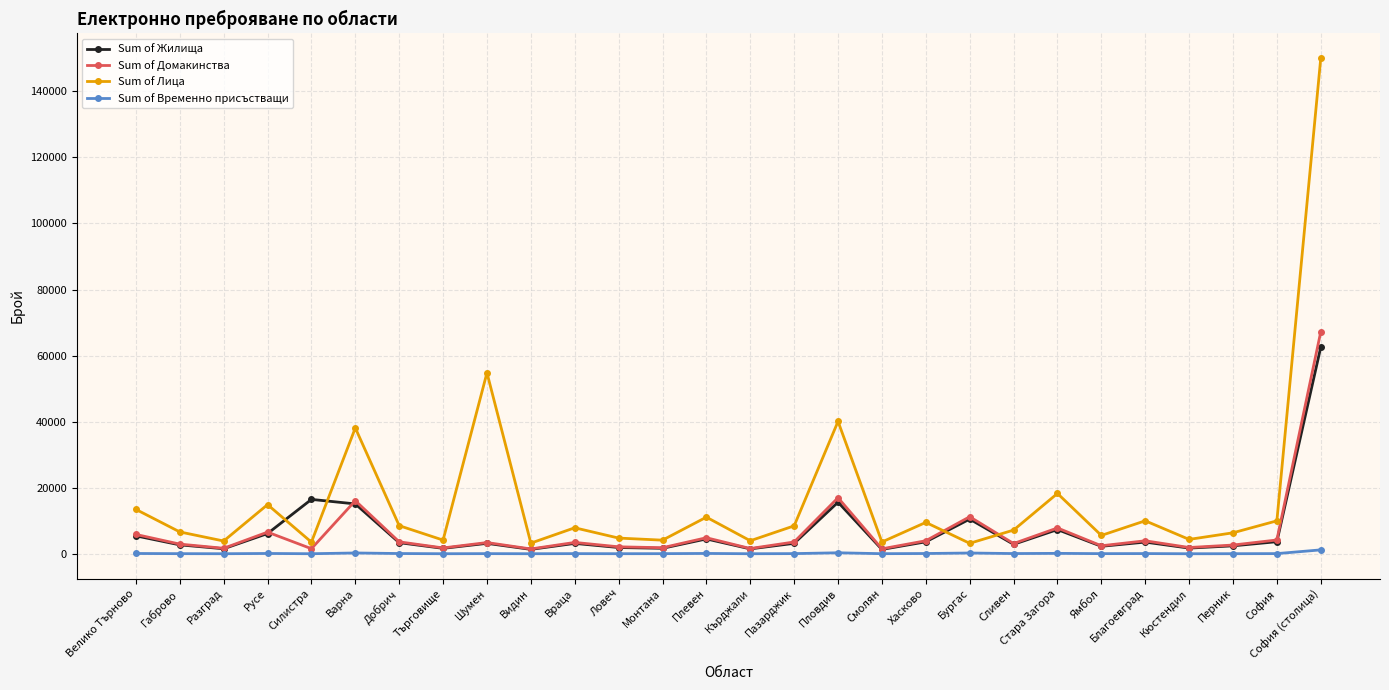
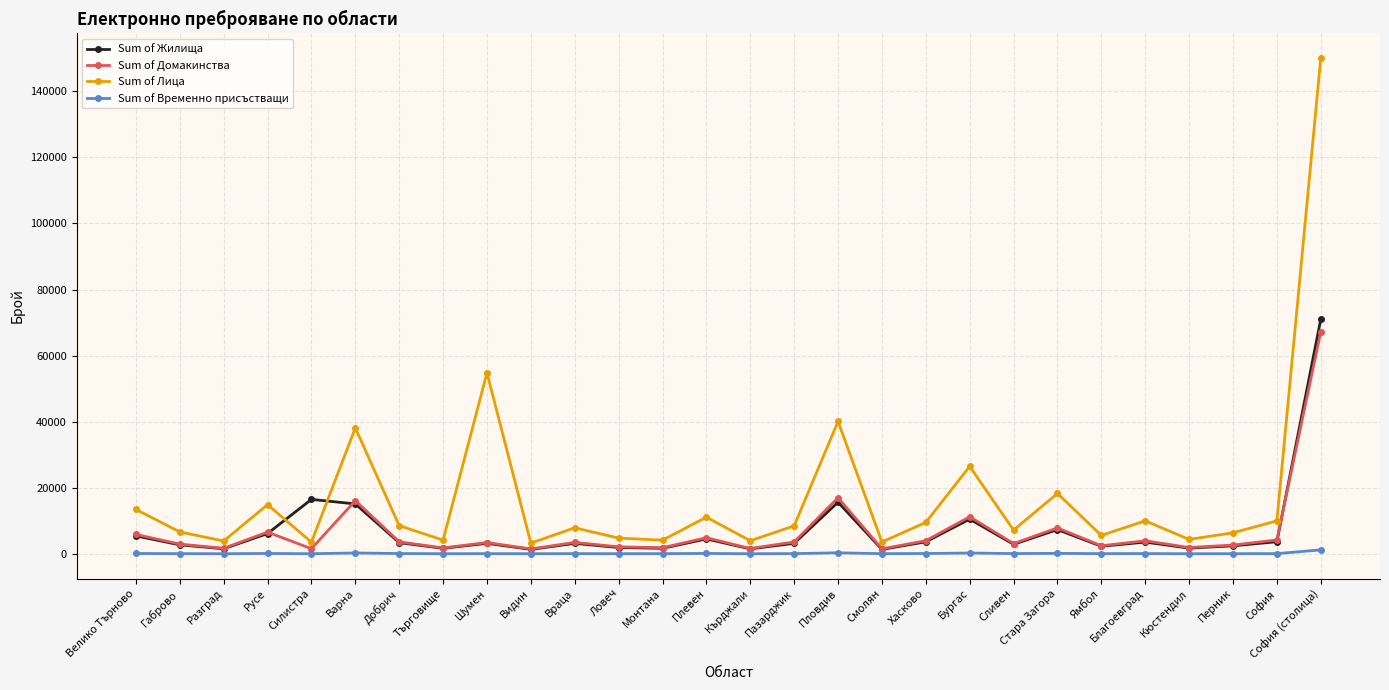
  {
    "Sum of Жилища": {
      "Силистра": 16000,
      "Варна": 15000,
      "Пловдив": 16000,
-     "София (столица)": 63000
+     "София (столица)": 71000
    },
    "Sum of Домакинства": {
      "Силистра": 2000,
      "Варна": 16000,
      "Пловдив": 17000,
      "София (столица)": 67000
    },
    "Sum of Лица": {
      "Велико Търново": 13000,
      "Габрово": 7000,
      "Разград": 4000,
      "Русе": 15000,
      "Силистра": 4000,
      "Варна": 38000,
      "Добрич": 9000,
      "Търговище": 4000,
      "Шумен": 55000,
      "Видин": 3000,
      "Враца": 8000,
      "Ловеч": 5000,
      "Монтана": 4000,
      "Плевен": 11000,
      "Кърджали": 4000,
      "Пазарджик": 8000,
      "Пловдив": 40000,
      "Смолян": 4000,
      "Хасково": 10000,
-     "Бургас": 3000,
+     "Бургас": 26000,
      "Сливен": 7000,
      "Стара Загора": 18000,
      "Ямбол": 6000,
      "Благоевград": 10000,
      "Кюстендил": 4000,
      "Перник": 6000,
      "София": 10000,
      "София (столица)": 150000
    },
    "Sum of Временно присъстващи": {
      "Велико Търново": 0,
      "Габрово": 0,
      "Разград": 0,
      "Русе": 0,
      "Силистра": 0,
      "Варна": 0,
      "Добрич": 0,
      "Търговище": 0,
      "Шумен": 0,
      "Видин": 0,
      "Враца": 0,
      "Ловеч": 0,
      "Монтана": 0,
      "Плевен": 0,
      "Кърджали": 0,
      "Пазарджик": 0,
      "Пловдив": 0,
      "Смолян": 0,
      "Хасково": 0,
      "Бургас": 0,
      "Сливен": 0,
      "Стара Загора": 0,
      "Ямбол": 0,
      "Благоевград": 0,
      "Кюстендил": 0,
      "Перник": 0,
      "София": 0,
      "София (столица)": 1000
    }
  }
